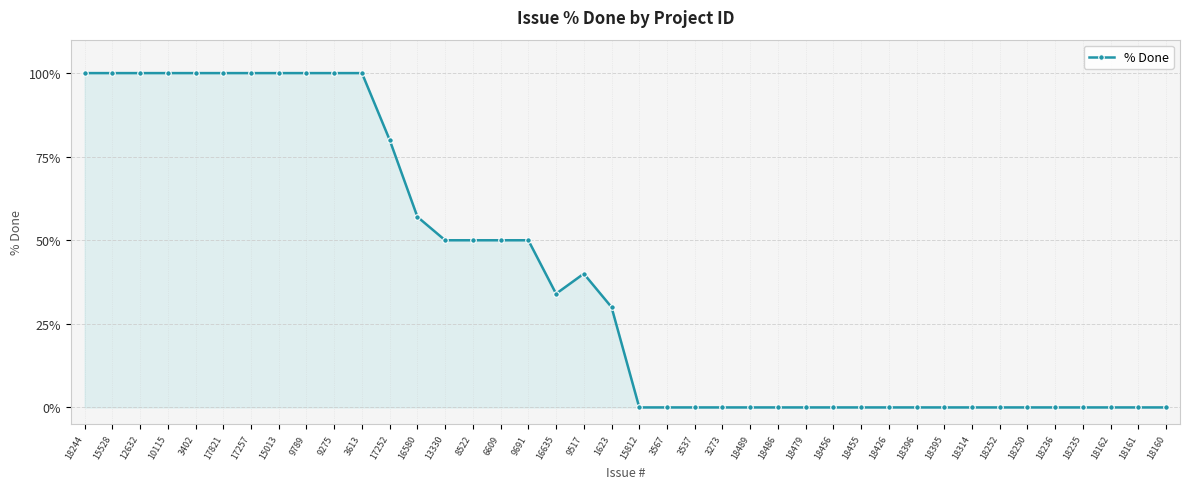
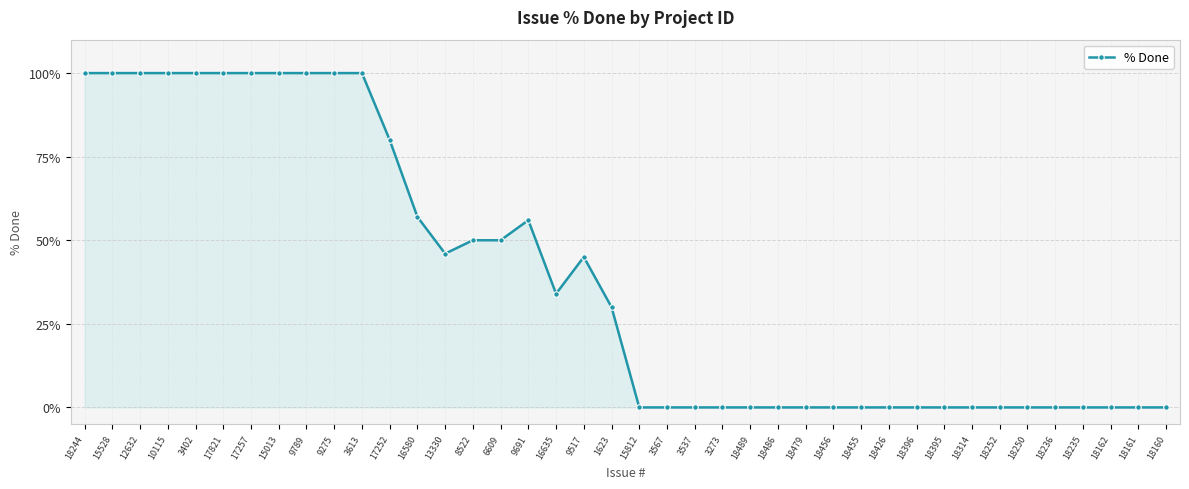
  {
    "18244": "100%",
    "15528": "100%",
    "12632": "100%",
    "10115": "100%",
    "3402": "100%",
    "17821": "100%",
    "17257": "100%",
    "15013": "100%",
    "9789": "100%",
    "9275": "100%",
    "3613": "100%",
    "17252": "80%",
    "16580": "57%",
-   "13330": "50%",
+   "13330": "46%",
    "8522": "50%",
    "6609": "50%",
-   "9691": "50%",
+   "9691": "56%",
    "16635": "34%",
-   "9517": "40%",
+   "9517": "45%",
    "1623": "30%",
    "15812": "0%",
    "3567": "0%",
    "3537": "0%",
    "3273": "0%",
    "18489": "0%",
    "18486": "0%",
    "18479": "0%",
    "18456": "0%",
    "18455": "0%",
    "18426": "0%",
    "18396": "0%",
    "18395": "0%",
    "18314": "0%",
    "18252": "0%",
    "18250": "0%",
    "18236": "0%",
    "18235": "0%",
    "18162": "0%",
    "18161": "0%",
    "18160": "0%"
  }
